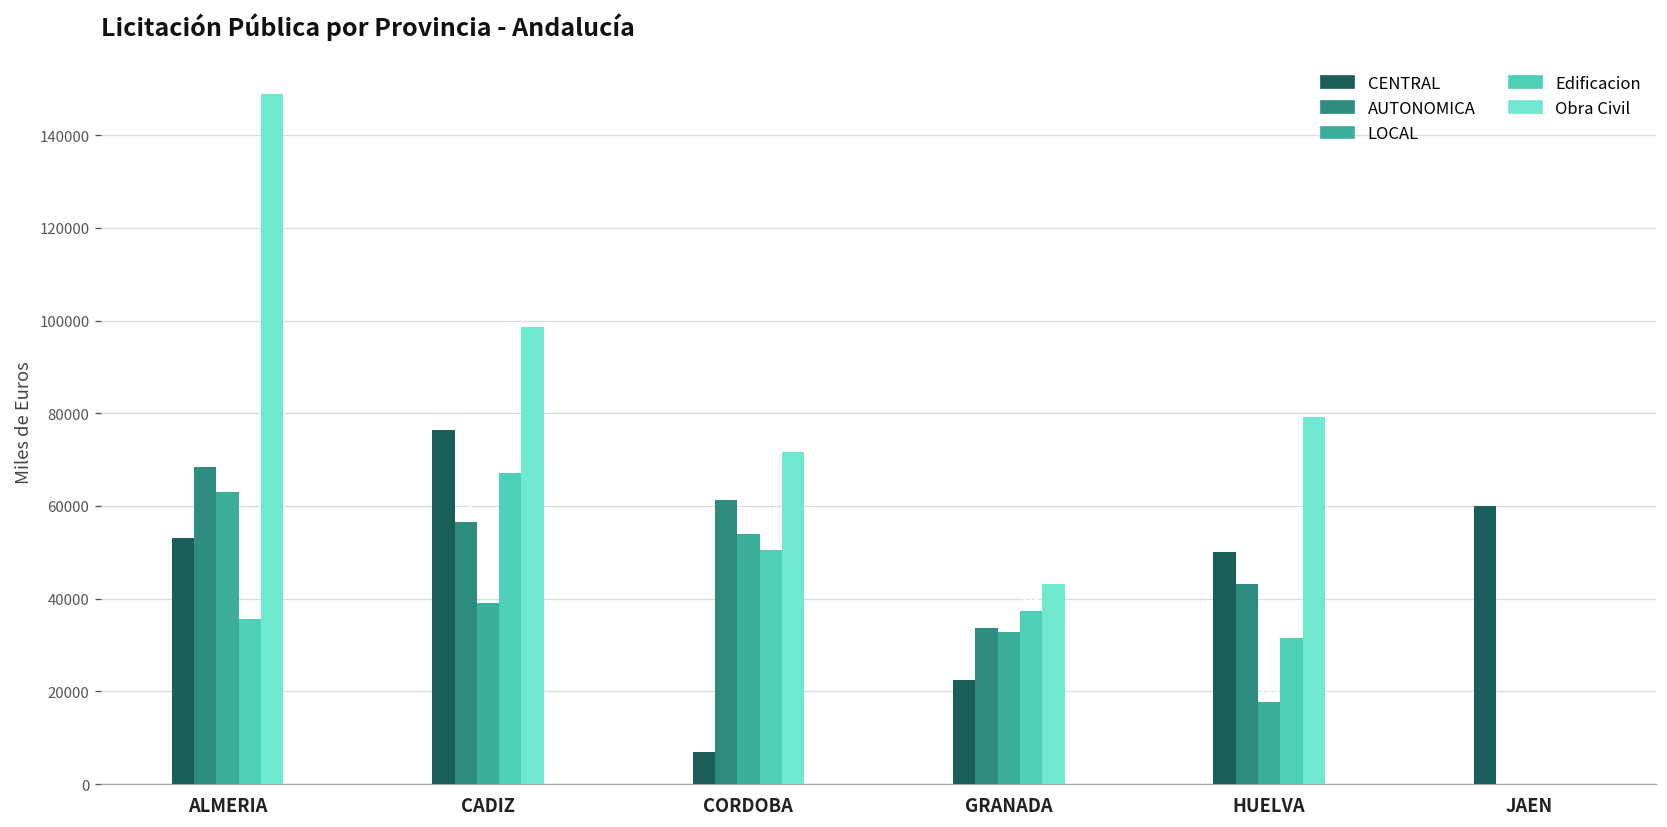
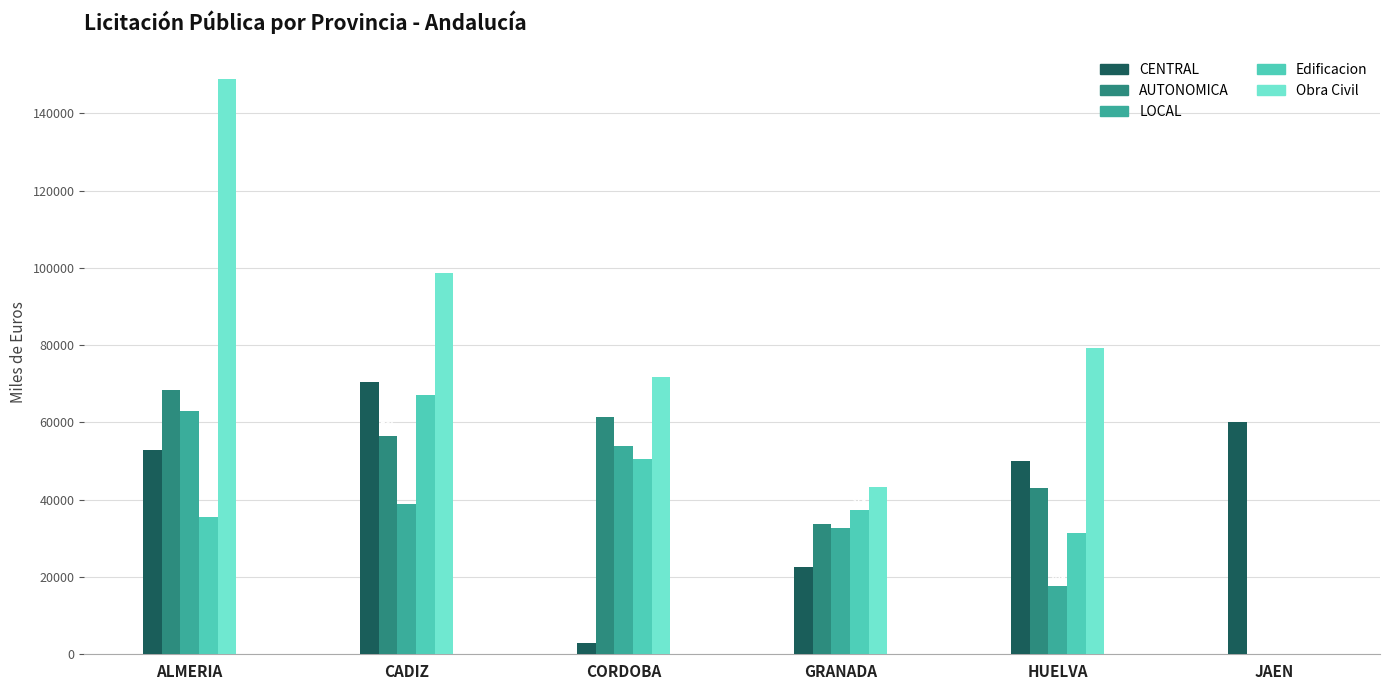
  {
    "CENTRAL": {
      "ALMERIA": 53000,
-     "CADIZ": 76000,
-     "CORDOBA": 7000,
+     "CADIZ": 70000,
+     "CORDOBA": 3000,
      "GRANADA": 22000,
      "HUELVA": 50000,
      "JAEN": 60000
    }
  }
